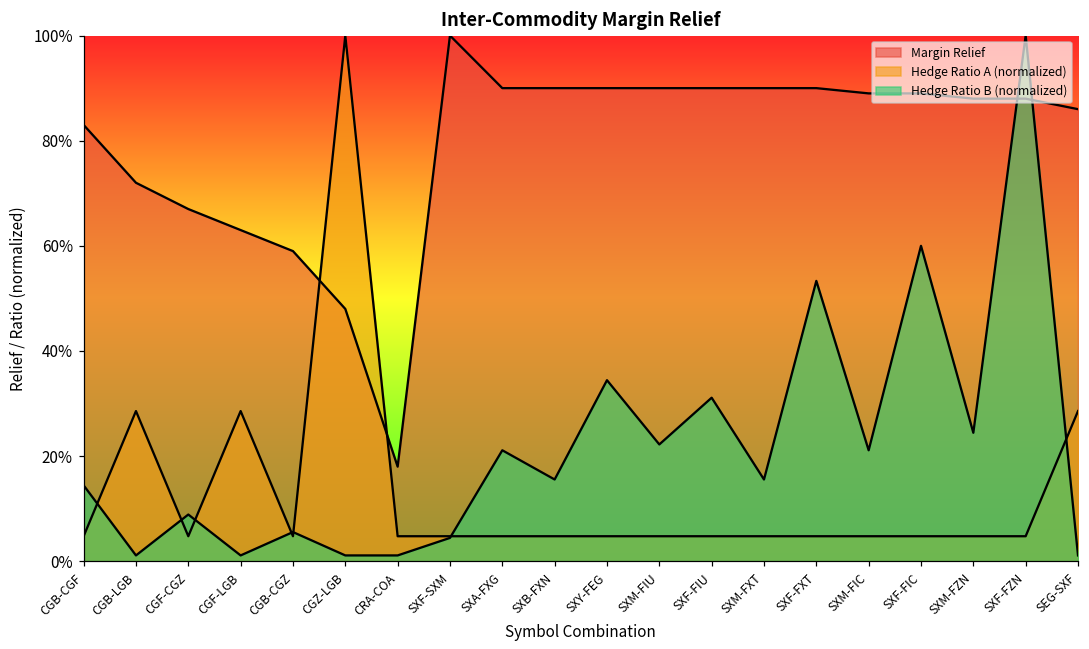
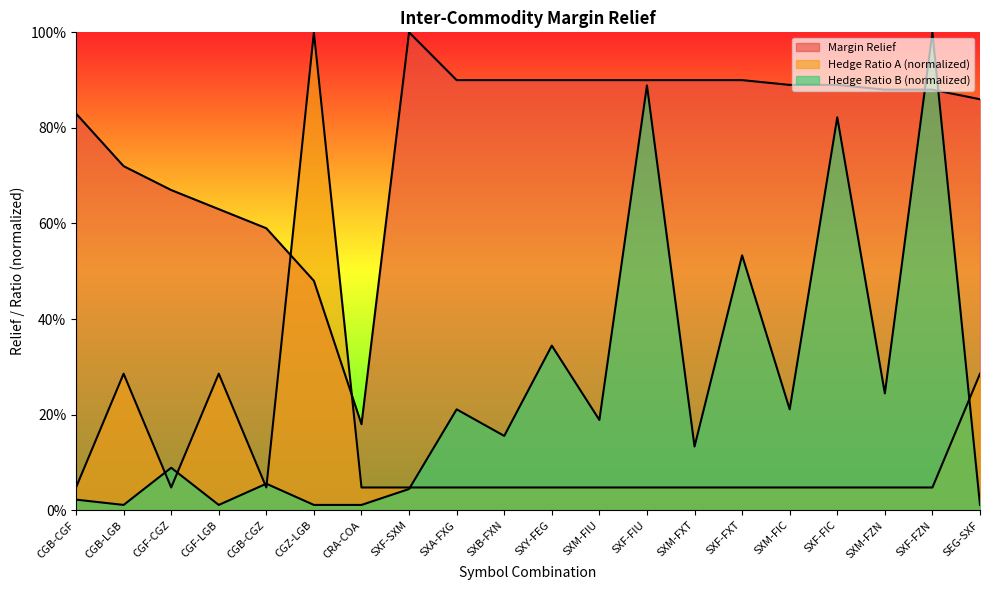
  {
    "Margin Relief": {
      "CGB-CGF": "83%",
      "CGB-LGB": "72%",
      "CGF-CGZ": "67%",
      "CGF-LGB": "63%",
      "CGB-CGZ": "59%",
      "CGZ-LGB": "48%",
      "CRA-COA": "18%",
      "SXF-SXM": "100%",
      "SXA-FXG": "90%",
      "SXB-FXN": "90%",
      "SXY-FEG": "90%",
      "SXM-FIU": "90%",
      "SXF-FIU": "90%",
      "SXM-FXT": "90%",
      "SXF-FXT": "90%",
      "SXM-FIC": "89%",
      "SEG-SXF": "86%"
    },
    "Hedge Ratio A (normalized)": {
      "CGB-CGF": "5%",
      "CGB-LGB": "29%",
      "CGF-CGZ": "5%",
      "CGF-LGB": "29%",
      "CGB-CGZ": "5%",
      "CGZ-LGB": "100%",
      "CRA-COA": "5%",
      "SXA-FXG": "5%",
      "SXB-FXN": "5%",
      "SXY-FEG": "5%",
      "SXM-FIU": "5%",
      "SXF-FIU": "5%",
      "SXM-FXT": "5%",
      "SXF-FXT": "5%",
      "SXM-FIC": "5%",
      "SXF-FIC": "5%",
      "SXM-FZN": "5%",
      "SXF-FZN": "5%",
      "SEG-SXF": "29%"
    },
    "Hedge Ratio B (normalized)": {
-     "CGB-CGF": "14%",
+     "CGB-CGF": "2%",
      "CGB-LGB": "1%",
      "CGF-CGZ": "9%",
      "CGF-LGB": "1%",
      "CGB-CGZ": "6%",
      "CGZ-LGB": "1%",
      "CRA-COA": "1%",
      "SXA-FXG": "21%",
      "SXB-FXN": "16%",
      "SXY-FEG": "34%",
-     "SXM-FIU": "22%",
-     "SXF-FIU": "31%",
-     "SXM-FXT": "16%",
+     "SXM-FIU": "19%",
+     "SXF-FIU": "89%",
+     "SXM-FXT": "13%",
      "SXF-FXT": "53%",
      "SXM-FIC": "21%",
-     "SXF-FIC": "60%",
+     "SXF-FIC": "82%",
      "SXM-FZN": "24%",
      "SXF-FZN": "100%",
      "SEG-SXF": "1%"
    }
  }
